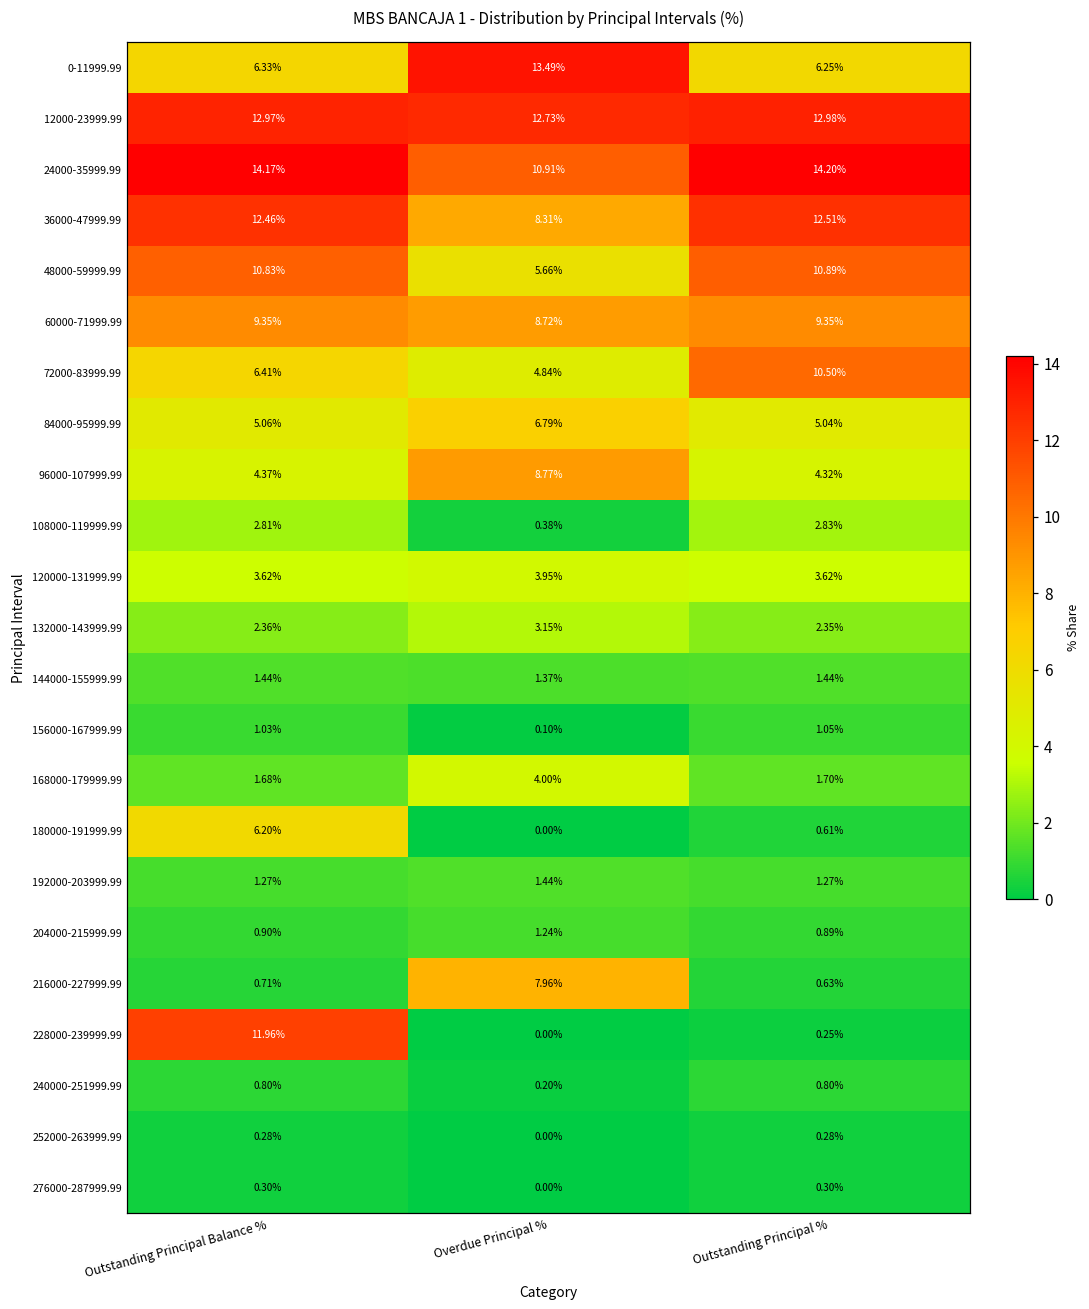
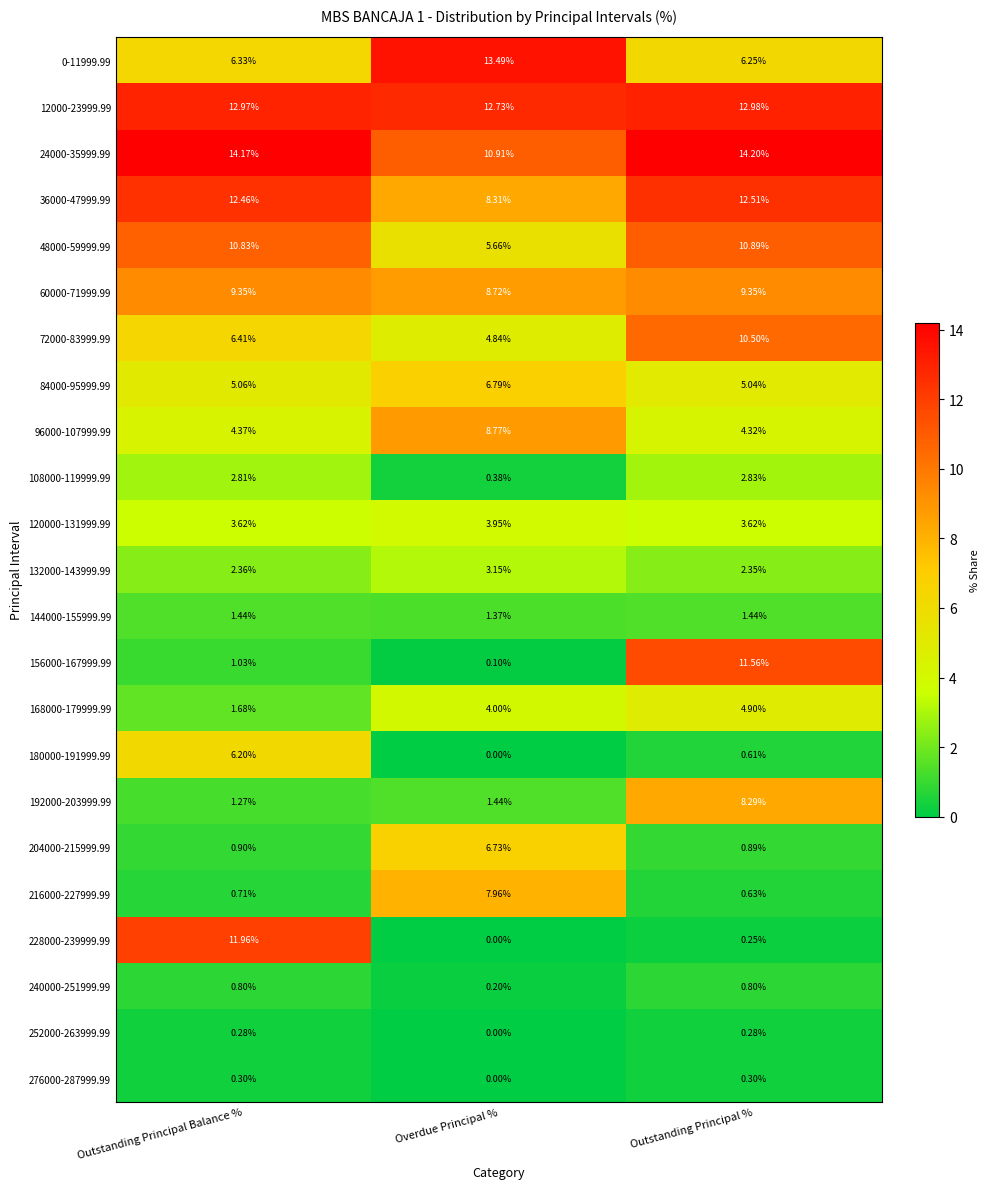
  {
    "0-11999.99": {
      "Outstanding Principal Balance %": "6.33%",
      "Overdue Principal %": "13.49%",
      "Outstanding Principal %": "6.25%"
    },
    "12000-23999.99": {
      "Outstanding Principal Balance %": "12.97%",
      "Overdue Principal %": "12.73%",
      "Outstanding Principal %": "12.98%"
    },
    "24000-35999.99": {
      "Outstanding Principal Balance %": "14.17%",
      "Overdue Principal %": "10.91%",
      "Outstanding Principal %": "14.20%"
    },
    "36000-47999.99": {
      "Outstanding Principal Balance %": "12.46%",
      "Overdue Principal %": "8.31%",
      "Outstanding Principal %": "12.51%"
    },
    "48000-59999.99": {
      "Outstanding Principal Balance %": "10.83%",
      "Overdue Principal %": "5.66%",
      "Outstanding Principal %": "10.89%"
    },
    "60000-71999.99": {
      "Outstanding Principal Balance %": "9.35%",
      "Overdue Principal %": "8.72%",
      "Outstanding Principal %": "9.35%"
    },
    "72000-83999.99": {
      "Outstanding Principal Balance %": "6.41%",
      "Overdue Principal %": "4.84%",
      "Outstanding Principal %": "10.50%"
    },
    "84000-95999.99": {
      "Outstanding Principal Balance %": "5.06%",
      "Overdue Principal %": "6.79%",
      "Outstanding Principal %": "5.04%"
    },
    "96000-107999.99": {
      "Outstanding Principal Balance %": "4.37%",
      "Overdue Principal %": "8.77%",
      "Outstanding Principal %": "4.32%"
    },
    "108000-119999.99": {
      "Outstanding Principal Balance %": "2.81%",
      "Overdue Principal %": "0.38%",
      "Outstanding Principal %": "2.83%"
    },
    "120000-131999.99": {
      "Outstanding Principal Balance %": "3.62%",
      "Overdue Principal %": "3.95%",
      "Outstanding Principal %": "3.62%"
    },
    "132000-143999.99": {
      "Outstanding Principal Balance %": "2.36%",
      "Overdue Principal %": "3.15%",
      "Outstanding Principal %": "2.35%"
    },
    "144000-155999.99": {
      "Outstanding Principal Balance %": "1.44%",
      "Overdue Principal %": "1.37%",
      "Outstanding Principal %": "1.44%"
    },
    "156000-167999.99": {
      "Outstanding Principal Balance %": "1.03%",
      "Overdue Principal %": "0.10%",
-     "Outstanding Principal %": "1.05%"
+     "Outstanding Principal %": "11.56%"
    },
    "168000-179999.99": {
      "Outstanding Principal Balance %": "1.68%",
      "Overdue Principal %": "4.00%",
-     "Outstanding Principal %": "1.70%"
+     "Outstanding Principal %": "4.90%"
    },
    "180000-191999.99": {
      "Outstanding Principal Balance %": "6.20%",
      "Overdue Principal %": "0.00%",
      "Outstanding Principal %": "0.61%"
    },
    "192000-203999.99": {
      "Outstanding Principal Balance %": "1.27%",
      "Overdue Principal %": "1.44%",
-     "Outstanding Principal %": "1.27%"
+     "Outstanding Principal %": "8.29%"
    },
    "204000-215999.99": {
      "Outstanding Principal Balance %": "0.90%",
-     "Overdue Principal %": "1.24%",
+     "Overdue Principal %": "6.73%",
      "Outstanding Principal %": "0.89%"
    },
    "216000-227999.99": {
      "Outstanding Principal Balance %": "0.71%",
      "Overdue Principal %": "7.96%",
      "Outstanding Principal %": "0.63%"
    },
    "228000-239999.99": {
      "Outstanding Principal Balance %": "11.96%",
      "Overdue Principal %": "0.00%",
      "Outstanding Principal %": "0.25%"
    },
    "240000-251999.99": {
      "Outstanding Principal Balance %": "0.80%",
      "Overdue Principal %": "0.20%",
      "Outstanding Principal %": "0.80%"
    },
    "252000-263999.99": {
      "Outstanding Principal Balance %": "0.28%",
      "Overdue Principal %": "0.00%",
      "Outstanding Principal %": "0.28%"
    },
    "276000-287999.99": {
      "Outstanding Principal Balance %": "0.30%",
      "Overdue Principal %": "0.00%",
      "Outstanding Principal %": "0.30%"
    }
  }
